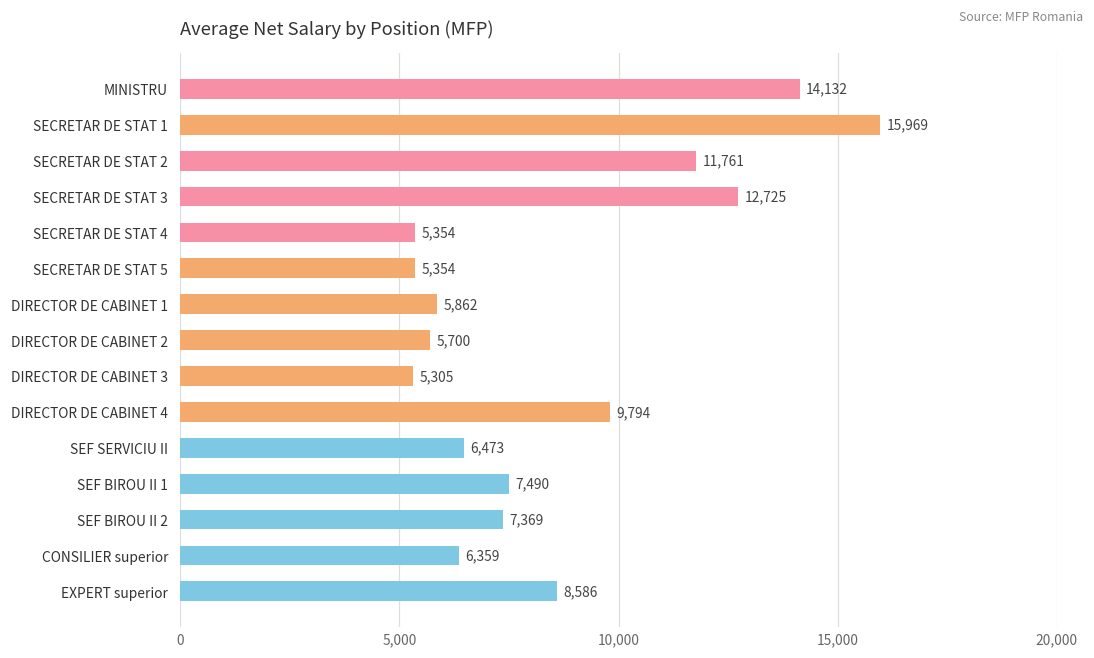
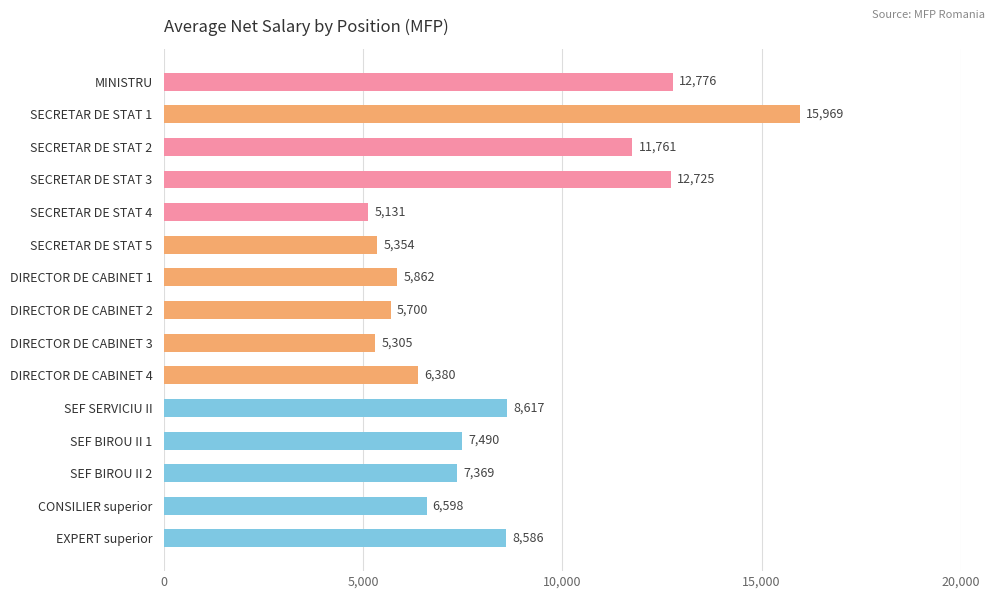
  {
-   "MINISTRU": "14,132",
+   "MINISTRU": "12,776",
    "SECRETAR DE STAT 1": "15,969",
    "SECRETAR DE STAT 2": "11,761",
    "SECRETAR DE STAT 3": "12,725",
-   "SECRETAR DE STAT 4": "5,354",
+   "SECRETAR DE STAT 4": "5,131",
    "SECRETAR DE STAT 5": "5,354",
    "DIRECTOR DE CABINET 1": "5,862",
    "DIRECTOR DE CABINET 2": "5,700",
    "DIRECTOR DE CABINET 3": "5,305",
-   "DIRECTOR DE CABINET 4": "9,794",
-   "SEF SERVICIU II": "6,473",
+   "DIRECTOR DE CABINET 4": "6,380",
+   "SEF SERVICIU II": "8,617",
    "SEF BIROU II 1": "7,490",
    "SEF BIROU II 2": "7,369",
-   "CONSILIER superior": "6,359",
+   "CONSILIER superior": "6,598",
    "EXPERT superior": "8,586"
  }
